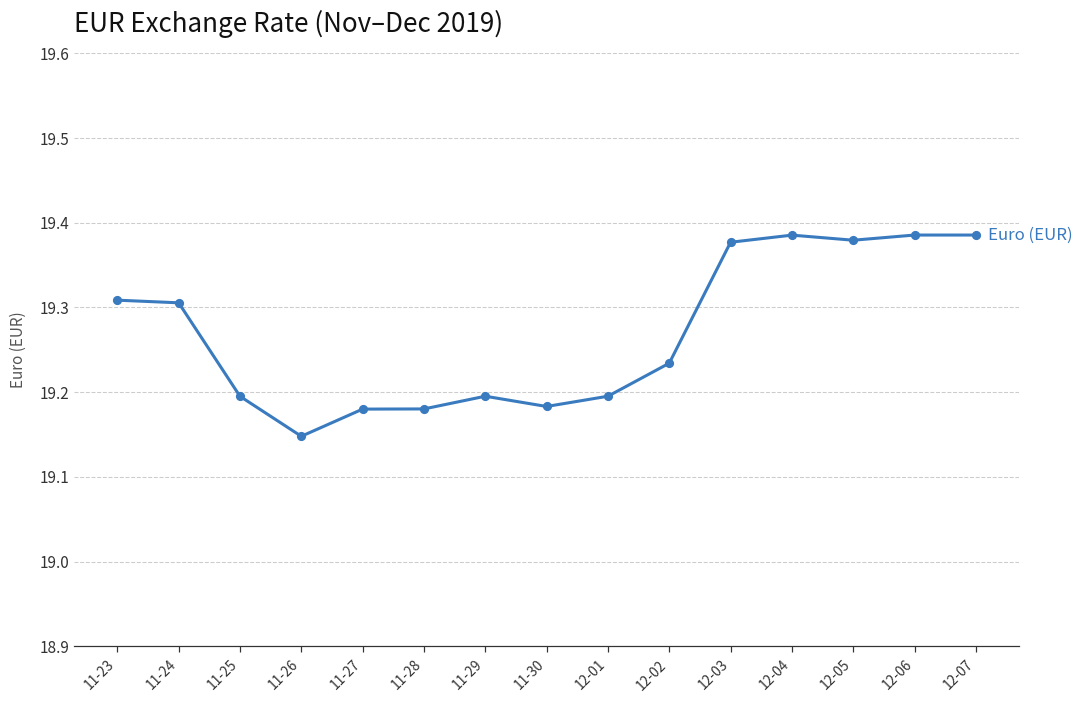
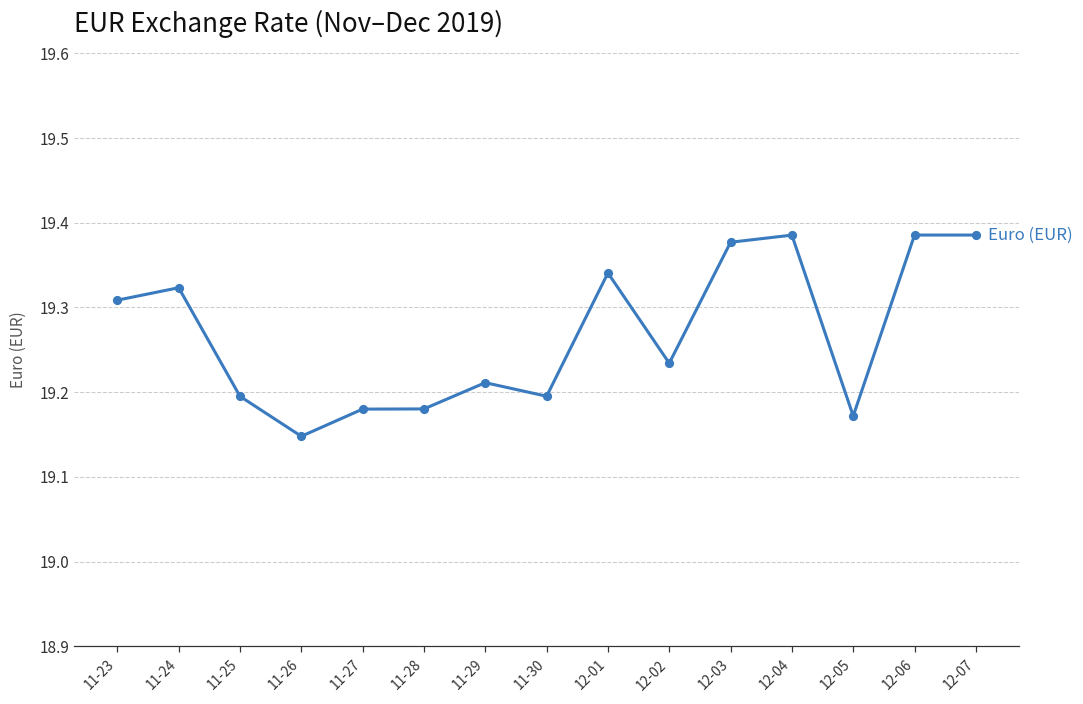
  {
    "11-23": 19.31,
-   "11-24": 19.31,
+   "11-24": 19.32,
    "11-25": 19.20,
    "11-26": 19.15,
    "11-27": 19.18,
    "11-28": 19.18,
-   "11-29": 19.20,
-   "11-30": 19.18,
-   "12-01": 19.20,
+   "11-29": 19.21,
+   "11-30": 19.20,
+   "12-01": 19.34,
    "12-02": 19.23,
    "12-03": 19.38,
    "12-04": 19.39,
-   "12-05": 19.38,
+   "12-05": 19.17,
    "12-06": 19.39,
    "12-07": 19.39
  }
